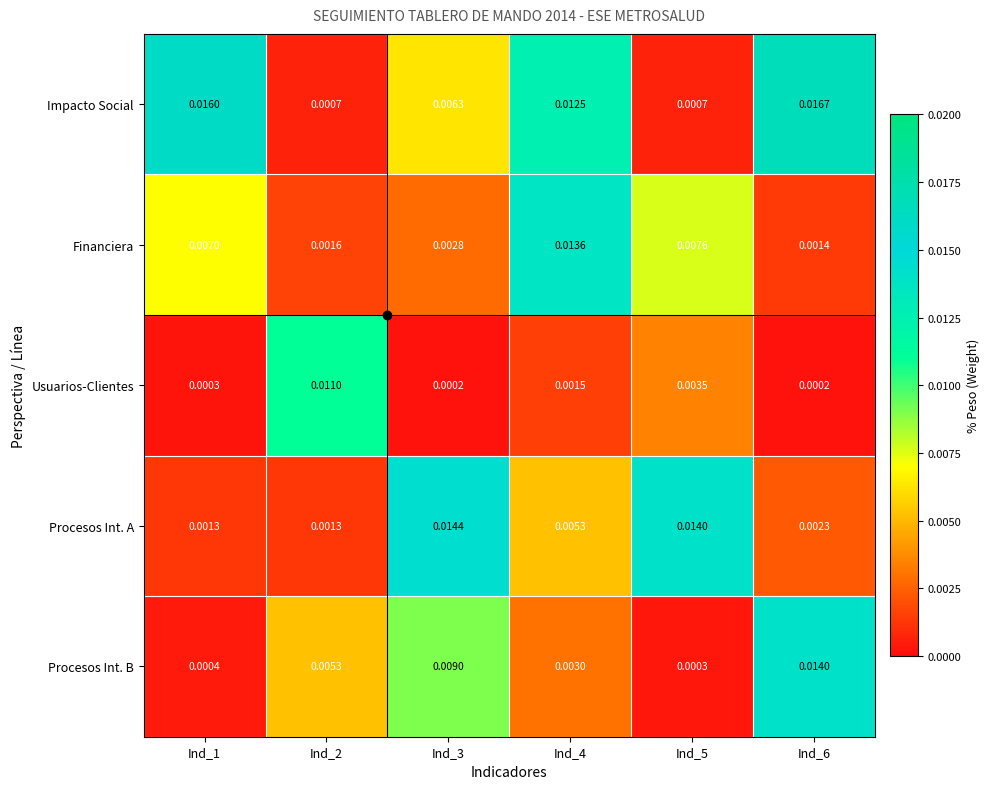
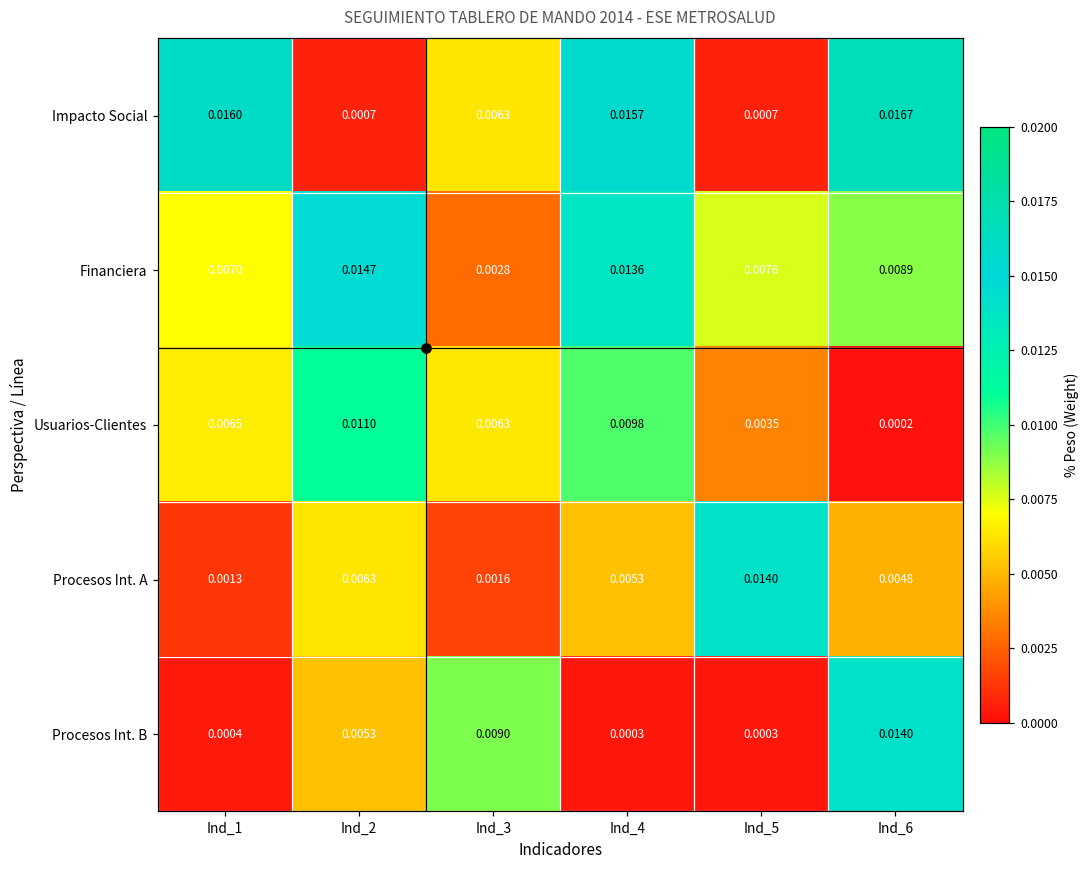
  {
    "Impacto Social": {
      "Ind_1": 0.0160,
      "Ind_2": 0.0007,
      "Ind_3": 0.0063,
-     "Ind_4": 0.0125,
+     "Ind_4": 0.0157,
      "Ind_5": 0.0007,
      "Ind_6": 0.0167
    },
    "Financiera": {
      "Ind_1": 0.0070,
-     "Ind_2": 0.0016,
+     "Ind_2": 0.0147,
      "Ind_3": 0.0028,
      "Ind_4": 0.0136,
      "Ind_5": 0.0076,
-     "Ind_6": 0.0014
+     "Ind_6": 0.0089
    },
    "Usuarios-Clientes": {
-     "Ind_1": 0.0003,
+     "Ind_1": 0.0065,
      "Ind_2": 0.0110,
-     "Ind_3": 0.0002,
-     "Ind_4": 0.0015,
+     "Ind_3": 0.0063,
+     "Ind_4": 0.0098,
      "Ind_5": 0.0035,
      "Ind_6": 0.0002
    },
    "Procesos Int. A": {
      "Ind_1": 0.0013,
-     "Ind_2": 0.0013,
-     "Ind_3": 0.0144,
+     "Ind_2": 0.0063,
+     "Ind_3": 0.0016,
      "Ind_4": 0.0053,
      "Ind_5": 0.0140,
-     "Ind_6": 0.0023
+     "Ind_6": 0.0048
    },
    "Procesos Int. B": {
      "Ind_1": 0.0004,
      "Ind_2": 0.0053,
      "Ind_3": 0.0090,
-     "Ind_4": 0.0030,
+     "Ind_4": 0.0003,
      "Ind_5": 0.0003,
      "Ind_6": 0.0140
    }
  }
